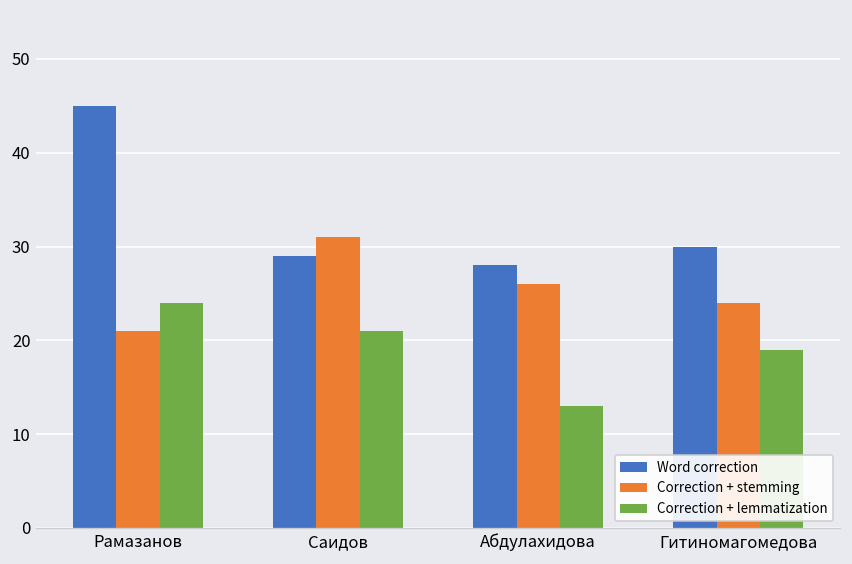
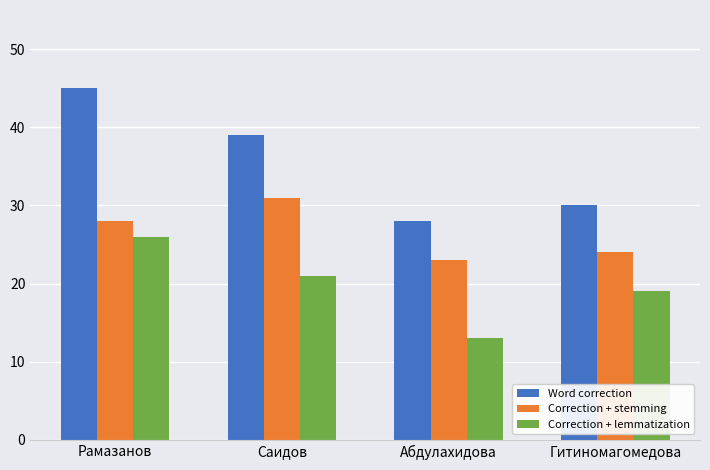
  {
    "Word correction": {
      "Рамазанов": 45,
-     "Саидов": 29,
+     "Саидов": 39,
      "Абдулахидова": 28,
      "Гитиномагомедова": 30
    },
    "Correction + stemming": {
-     "Рамазанов": 21,
+     "Рамазанов": 28,
      "Саидов": 31,
-     "Абдулахидова": 26,
+     "Абдулахидова": 23,
      "Гитиномагомедова": 24
    },
    "Correction + lemmatization": {
-     "Рамазанов": 24,
+     "Рамазанов": 26,
      "Саидов": 21,
      "Абдулахидова": 13,
      "Гитиномагомедова": 19
    }
  }
